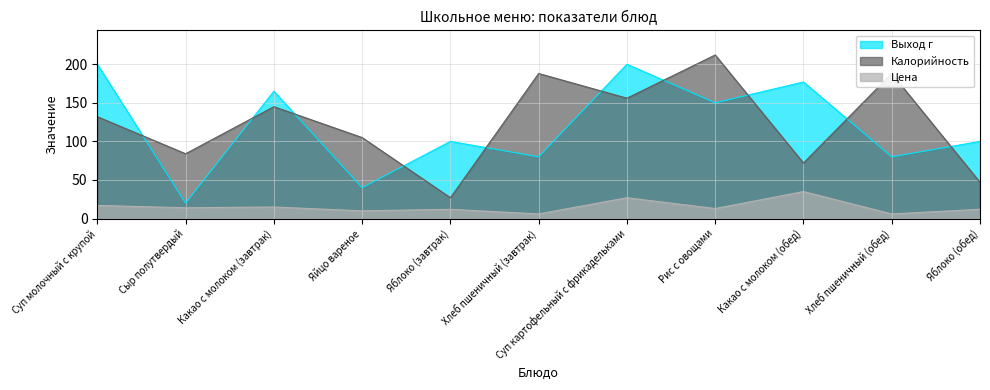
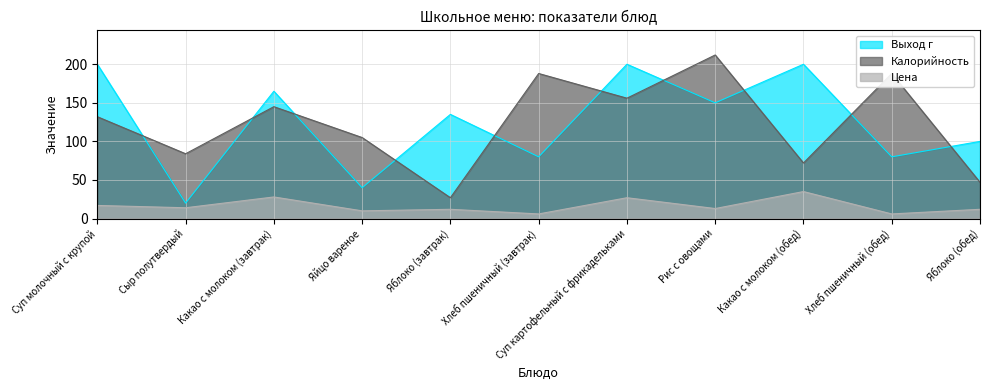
  {
    "Выход г": {
      "Суп молочный с крупой": 200,
      "Сыр полутвердый": 20,
      "Какао с молоком (завтрак)": 170,
      "Яйцо вареное": 40,
-     "Яблоко (завтрак)": 100,
+     "Яблоко (завтрак)": 140,
      "Хлеб пшеничный (завтрак)": 80,
      "Суп картофельный с фрикадельками": 200,
      "Рис с овощами": 150,
-     "Какао с молоком (обед)": 180,
+     "Какао с молоком (обед)": 200,
      "Хлеб пшеничный (обед)": 80,
      "Яблоко (обед)": 100
    },
    "Калорийность": {
      "Суп молочный с крупой": 130,
      "Сыр полутвердый": 80,
      "Какао с молоком (завтрак)": 150,
      "Яйцо вареное": 110,
      "Яблоко (завтрак)": 30,
      "Хлеб пшеничный (завтрак)": 190,
      "Суп картофельный с фрикадельками": 160,
      "Рис с овощами": 210,
      "Какао с молоком (обед)": 70,
      "Яблоко (обед)": 50
    },
    "Цена": {
      "Суп молочный с крупой": 20,
      "Сыр полутвердый": 10,
-     "Какао с молоком (завтрак)": 20,
+     "Какао с молоком (завтрак)": 30,
      "Яйцо вареное": 10,
      "Яблоко (завтрак)": 10,
      "Хлеб пшеничный (завтрак)": 10,
      "Суп картофельный с фрикадельками": 30,
      "Рис с овощами": 10,
      "Какао с молоком (обед)": 40,
      "Хлеб пшеничный (обед)": 10,
      "Яблоко (обед)": 10
    }
  }
